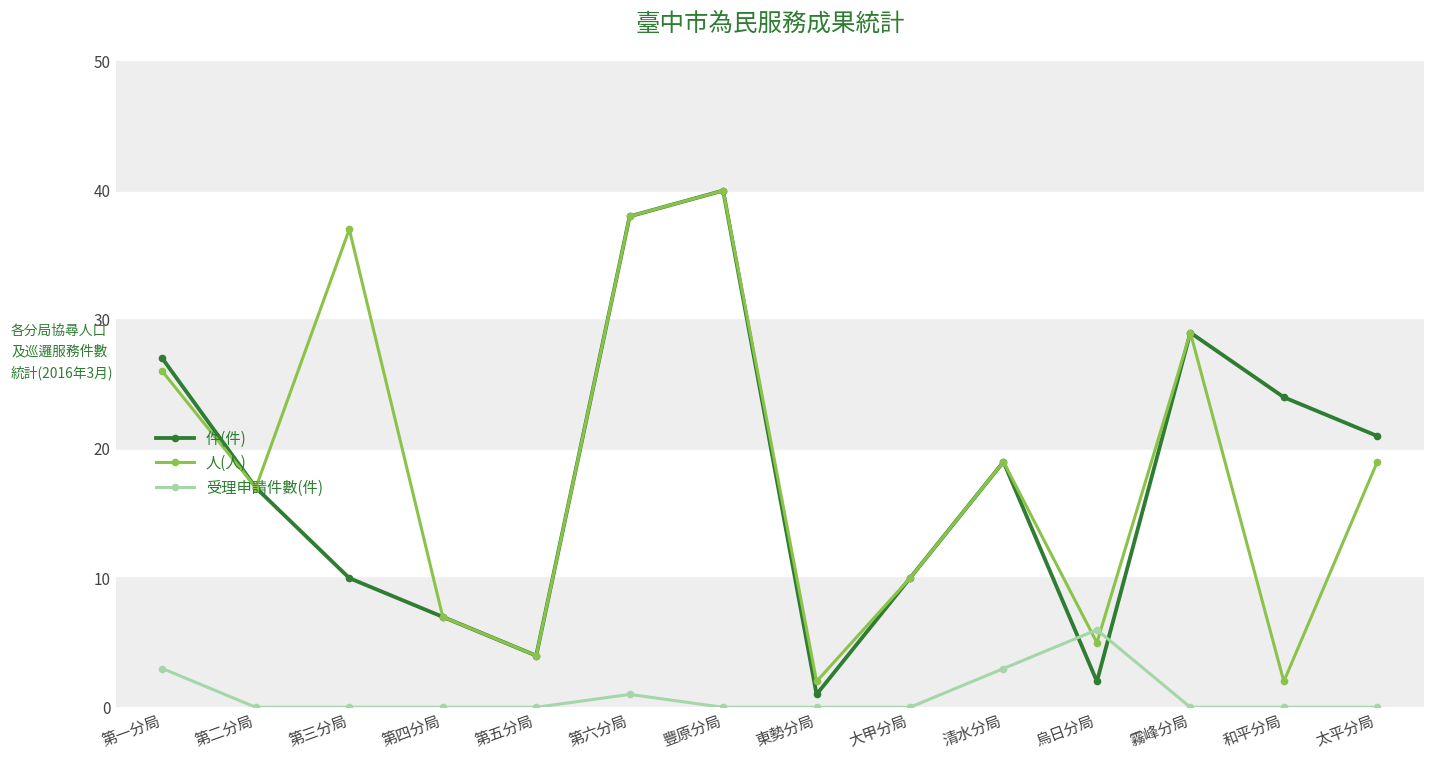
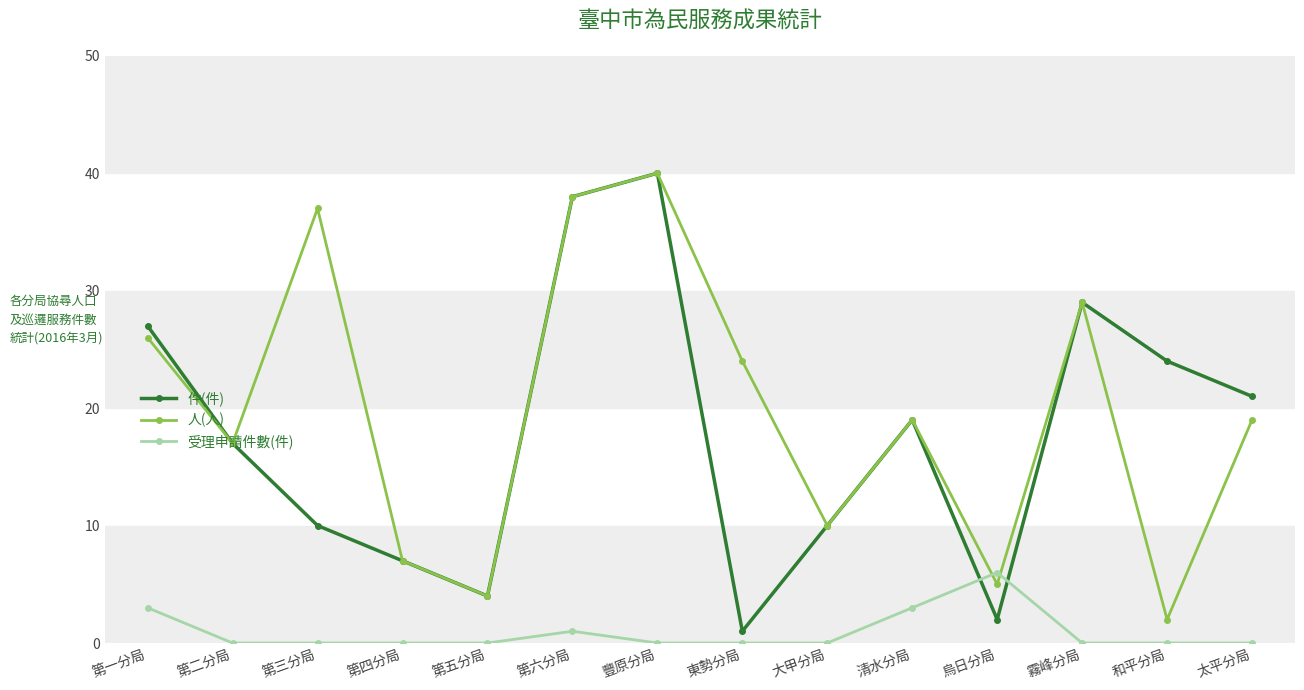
  {
    "件(件)": {
      "第一分局": 27,
      "第三分局": 10,
      "東勢分局": 1,
      "烏日分局": 2,
      "和平分局": 24,
      "太平分局": 21
    },
    "人(人)": {
      "第一分局": 26,
      "第三分局": 37,
-     "東勢分局": 2,
+     "東勢分局": 24,
      "烏日分局": 5,
      "和平分局": 2,
      "太平分局": 19
    },
    "受理申請件數(件)": {
      "第一分局": 3,
      "第二分局": 0,
      "第三分局": 0,
      "第四分局": 0,
      "第五分局": 0,
      "第六分局": 1,
      "豐原分局": 0,
      "東勢分局": 0,
      "大甲分局": 0,
      "清水分局": 3,
      "烏日分局": 6,
      "霧峰分局": 0,
      "和平分局": 0,
      "太平分局": 0
    }
  }
